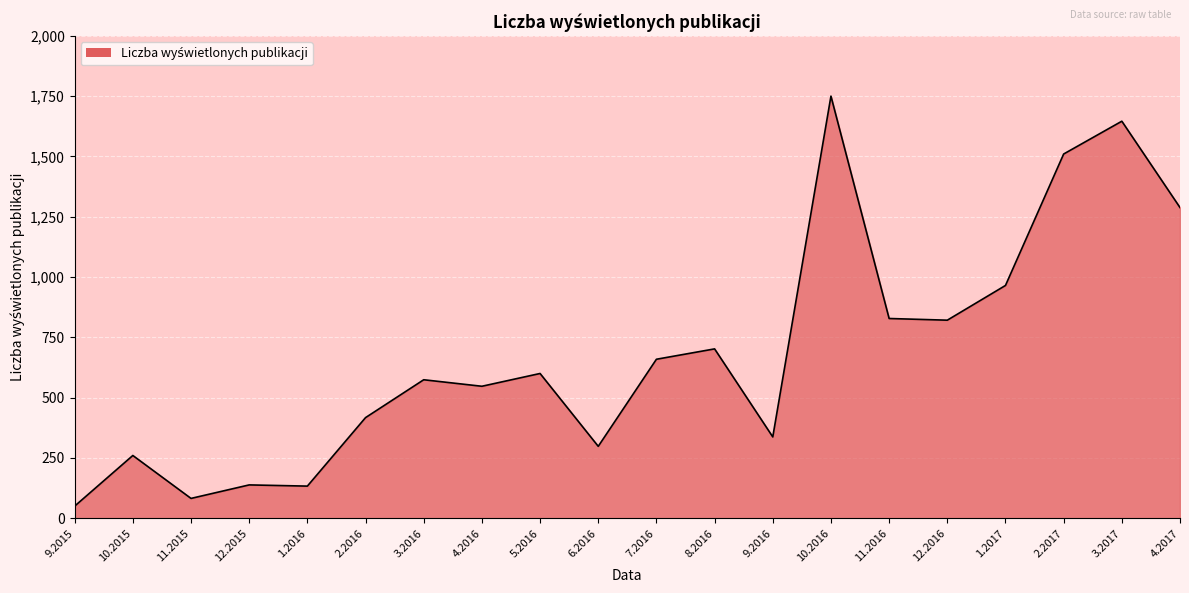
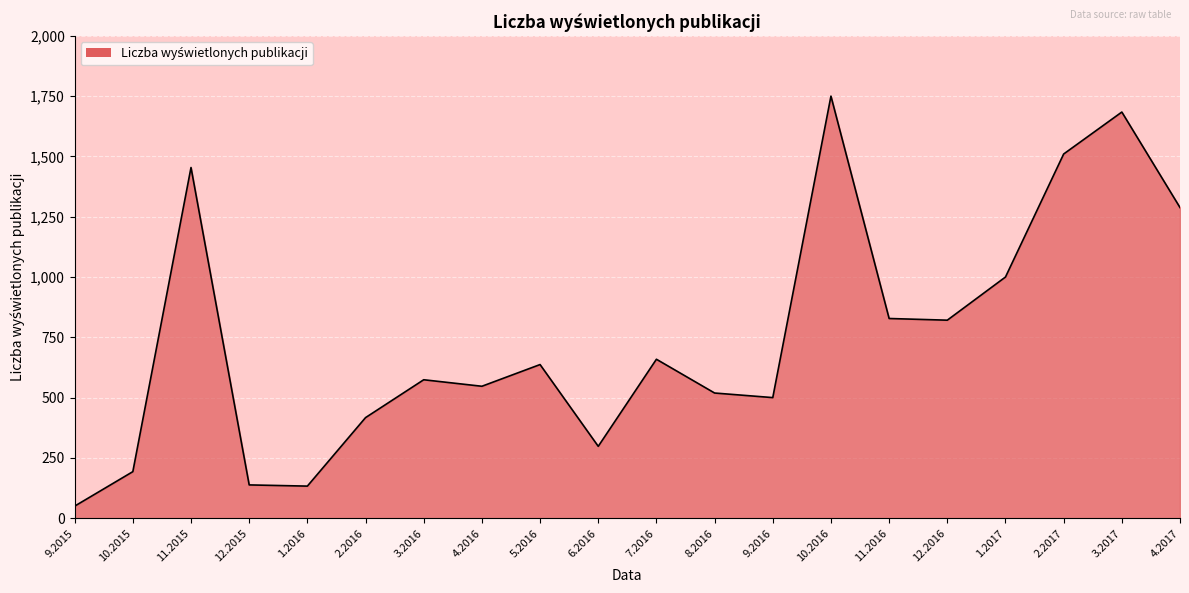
  {
    "9.2015": "50",
-   "10.2015": "260",
-   "11.2015": "80",
+   "10.2015": "190",
+   "11.2015": "1,450",
    "12.2015": "140",
    "1.2016": "130",
    "2.2016": "420",
    "3.2016": "570",
    "4.2016": "550",
-   "5.2016": "600",
+   "5.2016": "640",
    "6.2016": "300",
    "7.2016": "660",
-   "8.2016": "700",
-   "9.2016": "340",
+   "8.2016": "520",
+   "9.2016": "500",
    "10.2016": "1,750",
    "11.2016": "830",
    "12.2016": "820",
-   "1.2017": "970",
+   "1.2017": "1,000",
    "2.2017": "1,510",
-   "3.2017": "1,650",
+   "3.2017": "1,680",
    "4.2017": "1,290"
  }
